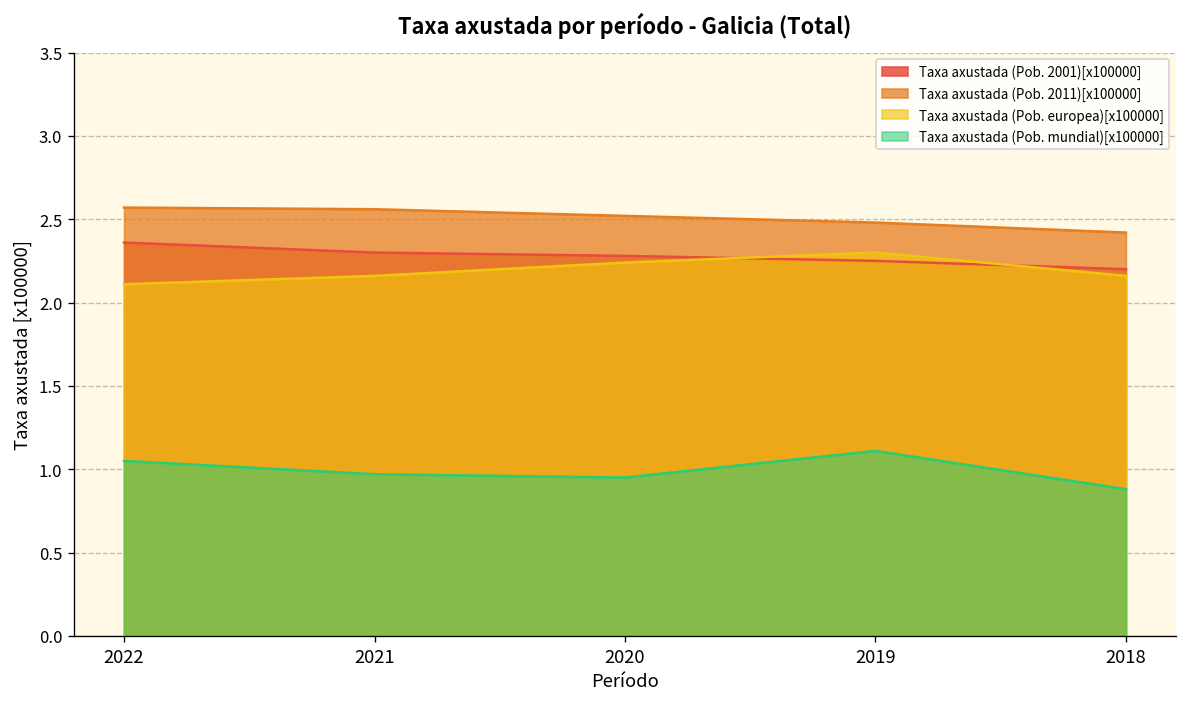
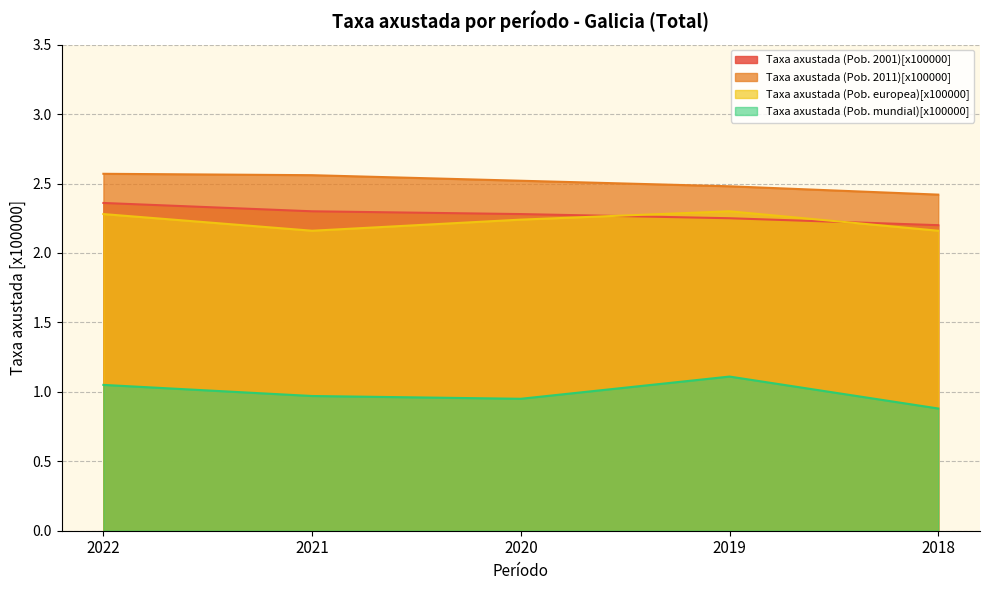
  {
    "Taxa axustada (Pob. europea)[x100000]": {
-     "2022": 2.11,
+     "2022": 2.28,
      "2021": 2.16,
      "2020": 2.24,
      "2019": 2.30,
      "2018": 2.16
    },
    "Taxa axustada (Pob. mundial)[x100000]": {
      "2022": 1.05,
      "2021": 0.97,
      "2020": 0.95,
      "2019": 1.11,
      "2018": 0.88
    }
  }
